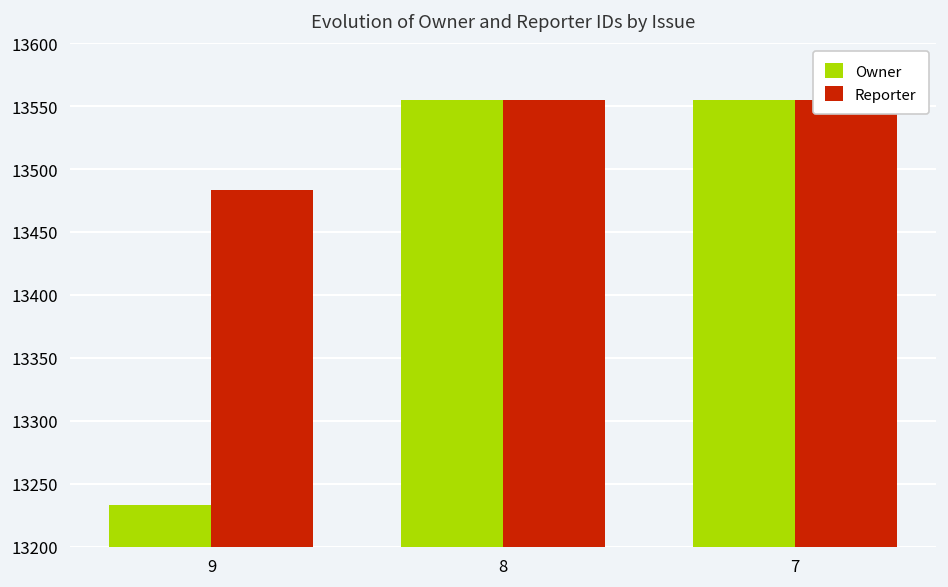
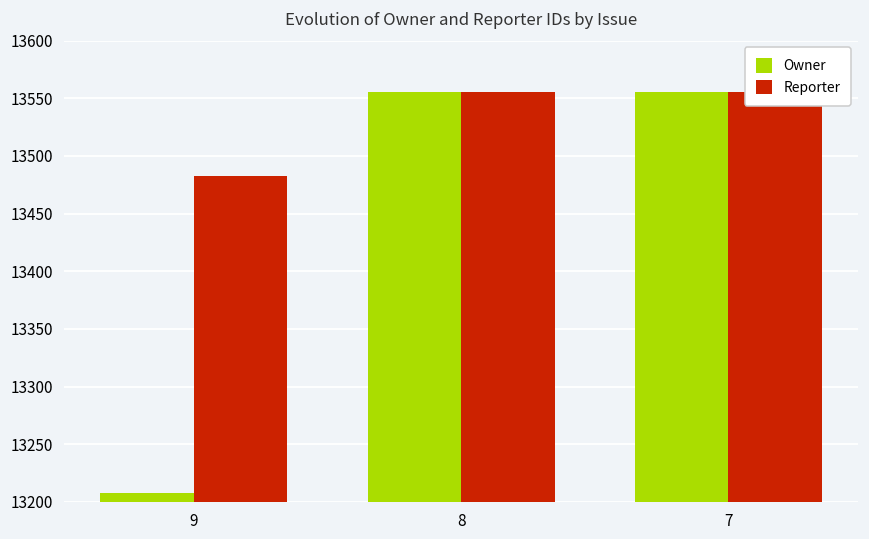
  {
    "Owner": {
-     "9": 13233,
+     "9": 13208,
      "8": 13555,
      "7": 13555
    },
    "Reporter": {
      "9": 13483,
      "8": 13555
    }
  }
